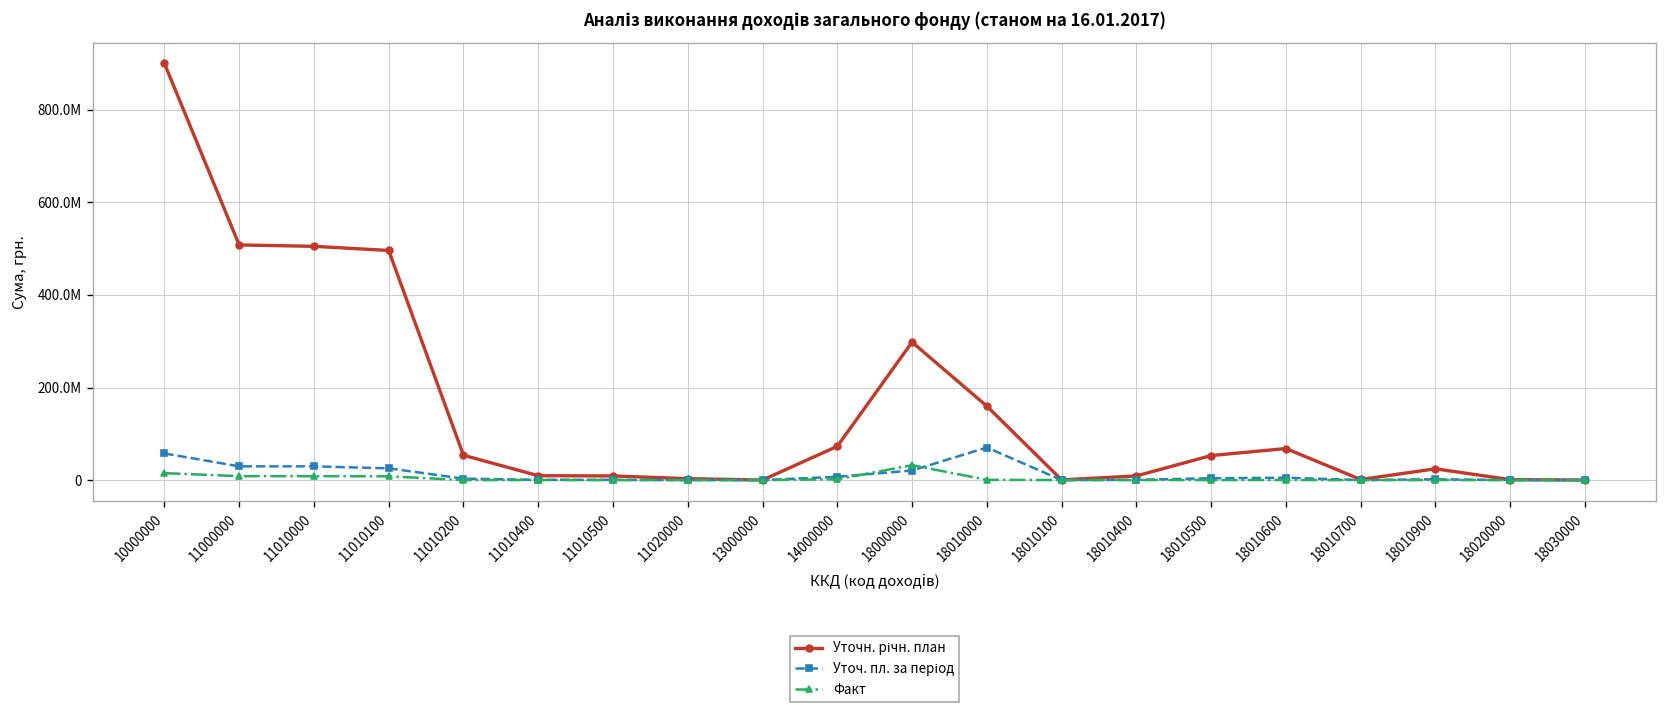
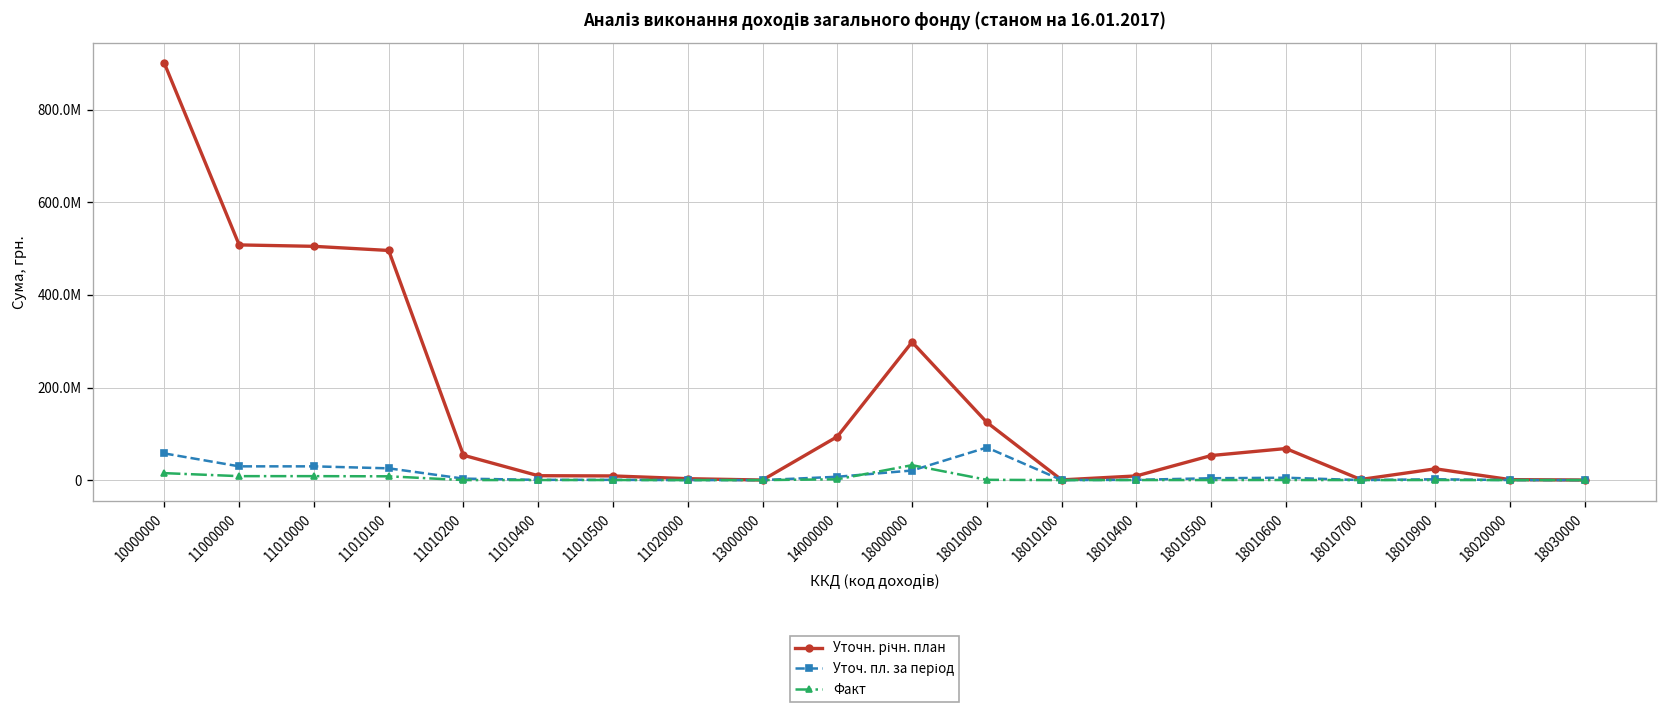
  {
    "Уточн. річн. план": {
      "10000000": 900000000,
      "11000000": 510000000,
      "11010000": 510000000,
      "11010100": 500000000,
      "11010200": 50000000,
      "11010400": 10000000,
      "11010500": 10000000,
-     "14000000": 70000000,
+     "14000000": 90000000,
      "18000000": 300000000,
-     "18010000": 160000000,
+     "18010000": 120000000,
      "18010400": 10000000,
      "18010500": 50000000,
      "18010600": 70000000,
      "18010900": 20000000
    },
    "Уточ. пл. за період": {
      "10000000": 60000000,
      "11000000": 30000000,
      "11010000": 30000000,
      "11010100": 30000000,
      "18000000": 20000000,
      "18010000": 70000000
    },
    "Факт": {
      "10000000": 20000000,
      "11000000": 10000000,
      "11010000": 10000000,
      "11010100": 10000000,
      "18000000": 30000000,
      "18010000": 0
    }
  }
